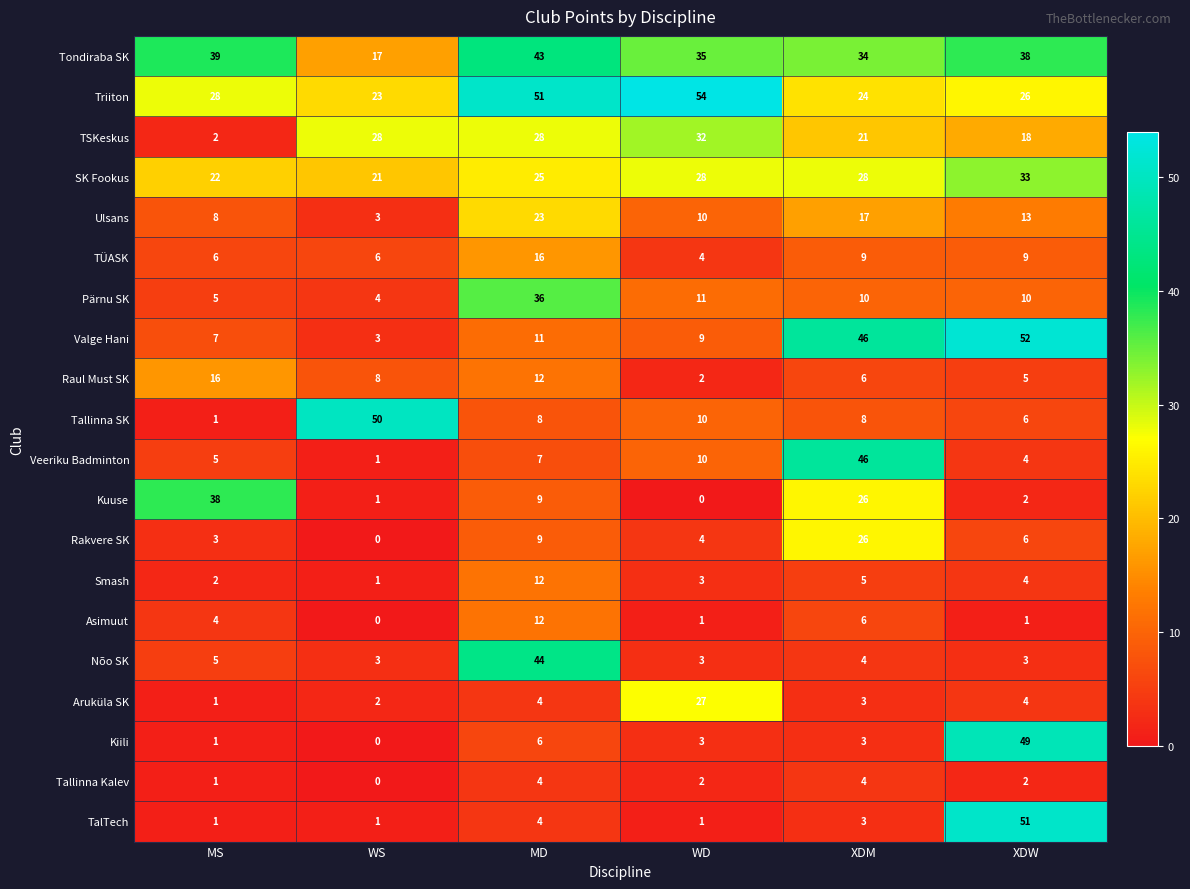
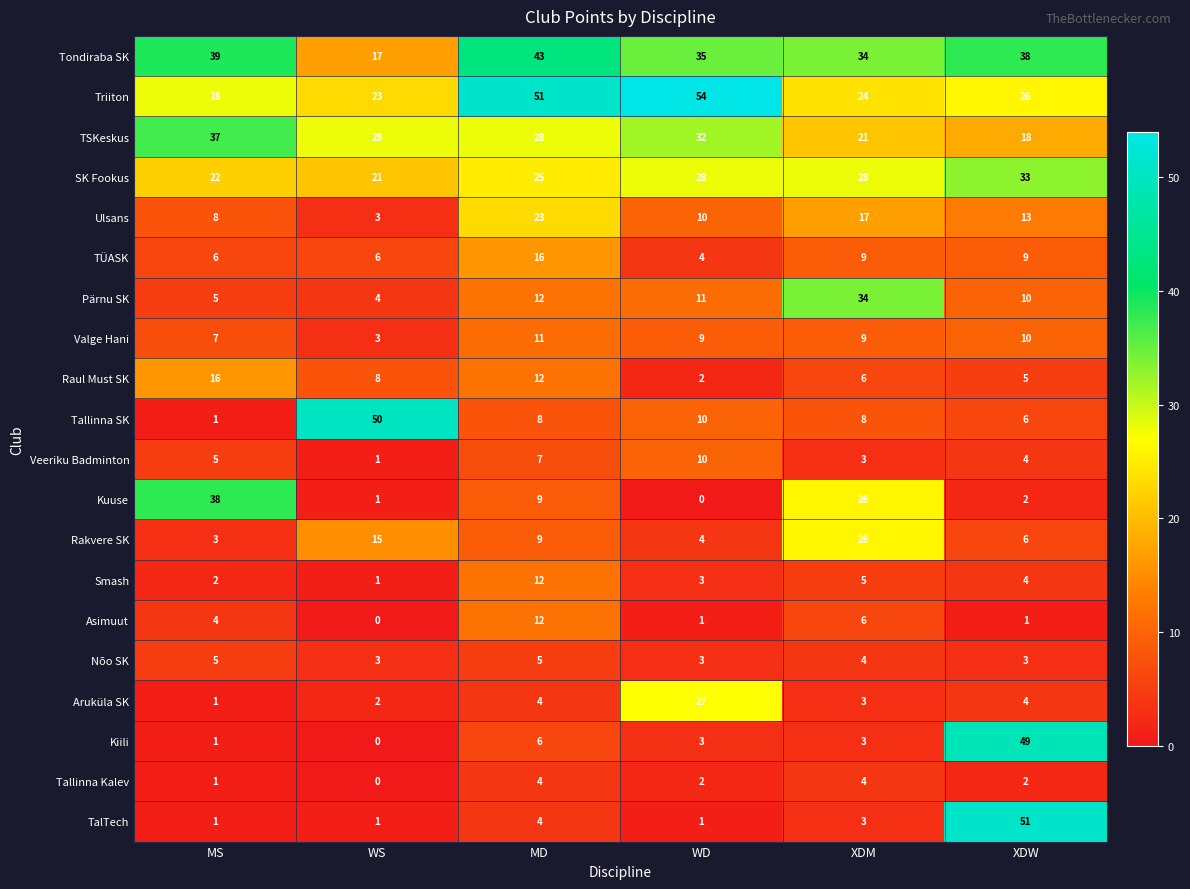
  {
    "Tondiraba SK": {
      "MS": 39,
      "WS": 17,
      "MD": 43,
      "WD": 35,
      "XDM": 34,
      "XDW": 38
    },
    "Triiton": {
      "MS": 28,
      "WS": 23,
      "MD": 51,
      "WD": 54,
      "XDM": 24,
      "XDW": 26
    },
    "TSKeskus": {
-     "MS": 2,
+     "MS": 37,
      "WS": 28,
      "MD": 28,
      "WD": 32,
      "XDM": 21,
      "XDW": 18
    },
    "SK Fookus": {
      "MS": 22,
      "WS": 21,
      "MD": 25,
      "WD": 28,
      "XDM": 28,
      "XDW": 33
    },
    "Ulsans": {
      "MS": 8,
      "WS": 3,
      "MD": 23,
      "WD": 10,
      "XDM": 17,
      "XDW": 13
    },
    "TÜASK": {
      "MS": 6,
      "WS": 6,
      "MD": 16,
      "WD": 4,
      "XDM": 9,
      "XDW": 9
    },
    "Pärnu SK": {
      "MS": 5,
      "WS": 4,
-     "MD": 36,
+     "MD": 12,
      "WD": 11,
-     "XDM": 10,
+     "XDM": 34,
      "XDW": 10
    },
    "Valge Hani": {
      "MS": 7,
      "WS": 3,
      "MD": 11,
      "WD": 9,
-     "XDM": 46,
-     "XDW": 52
+     "XDM": 9,
+     "XDW": 10
    },
    "Raul Must SK": {
      "MS": 16,
      "WS": 8,
      "MD": 12,
      "WD": 2,
      "XDM": 6,
      "XDW": 5
    },
    "Tallinna SK": {
      "MS": 1,
      "WS": 50,
      "MD": 8,
      "WD": 10,
      "XDM": 8,
      "XDW": 6
    },
    "Veeriku Badminton": {
      "MS": 5,
      "WS": 1,
      "MD": 7,
      "WD": 10,
-     "XDM": 46,
+     "XDM": 3,
      "XDW": 4
    },
    "Kuuse": {
      "MS": 38,
      "WS": 1,
      "MD": 9,
      "WD": 0,
      "XDM": 26,
      "XDW": 2
    },
    "Rakvere SK": {
      "MS": 3,
-     "WS": 0,
+     "WS": 15,
      "MD": 9,
      "WD": 4,
      "XDM": 26,
      "XDW": 6
    },
    "Smash": {
      "MS": 2,
      "WS": 1,
      "MD": 12,
      "WD": 3,
      "XDM": 5,
      "XDW": 4
    },
    "Asimuut": {
      "MS": 4,
      "WS": 0,
      "MD": 12,
      "WD": 1,
      "XDM": 6,
      "XDW": 1
    },
    "Nõo SK": {
      "MS": 5,
      "WS": 3,
-     "MD": 44,
+     "MD": 5,
      "WD": 3,
      "XDM": 4,
      "XDW": 3
    },
    "Aruküla SK": {
      "MS": 1,
      "WS": 2,
      "MD": 4,
      "WD": 27,
      "XDM": 3,
      "XDW": 4
    },
    "Kiili": {
      "MS": 1,
      "WS": 0,
      "MD": 6,
      "WD": 3,
      "XDM": 3,
      "XDW": 49
    },
    "Tallinna Kalev": {
      "MS": 1,
      "WS": 0,
      "MD": 4,
      "WD": 2,
      "XDM": 4,
      "XDW": 2
    },
    "TalTech": {
      "MS": 1,
      "WS": 1,
      "MD": 4,
      "WD": 1,
      "XDM": 3,
      "XDW": 51
    }
  }
